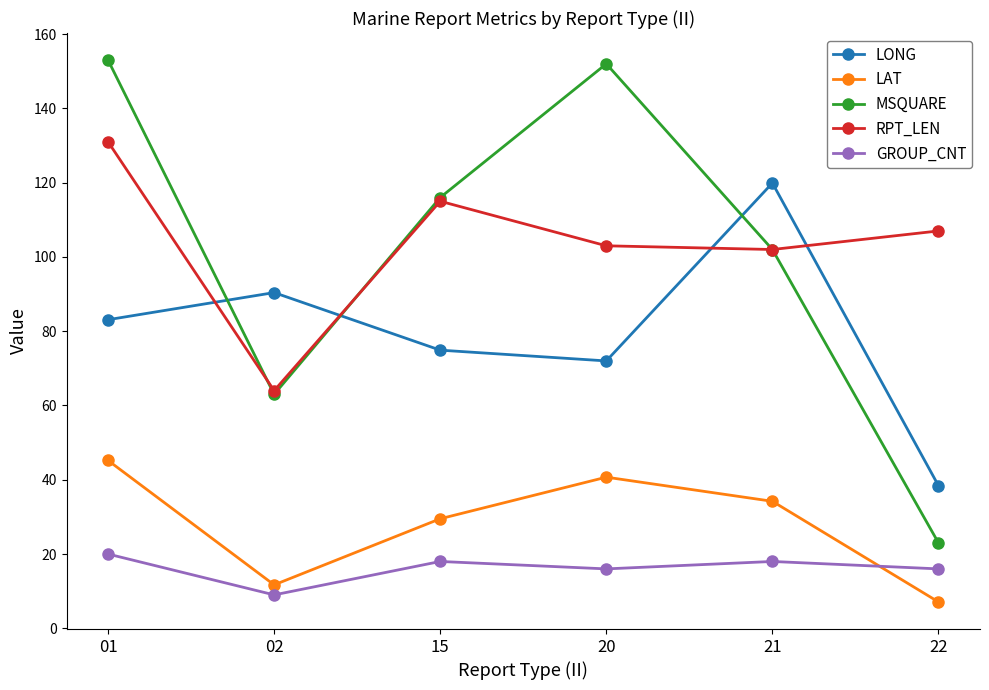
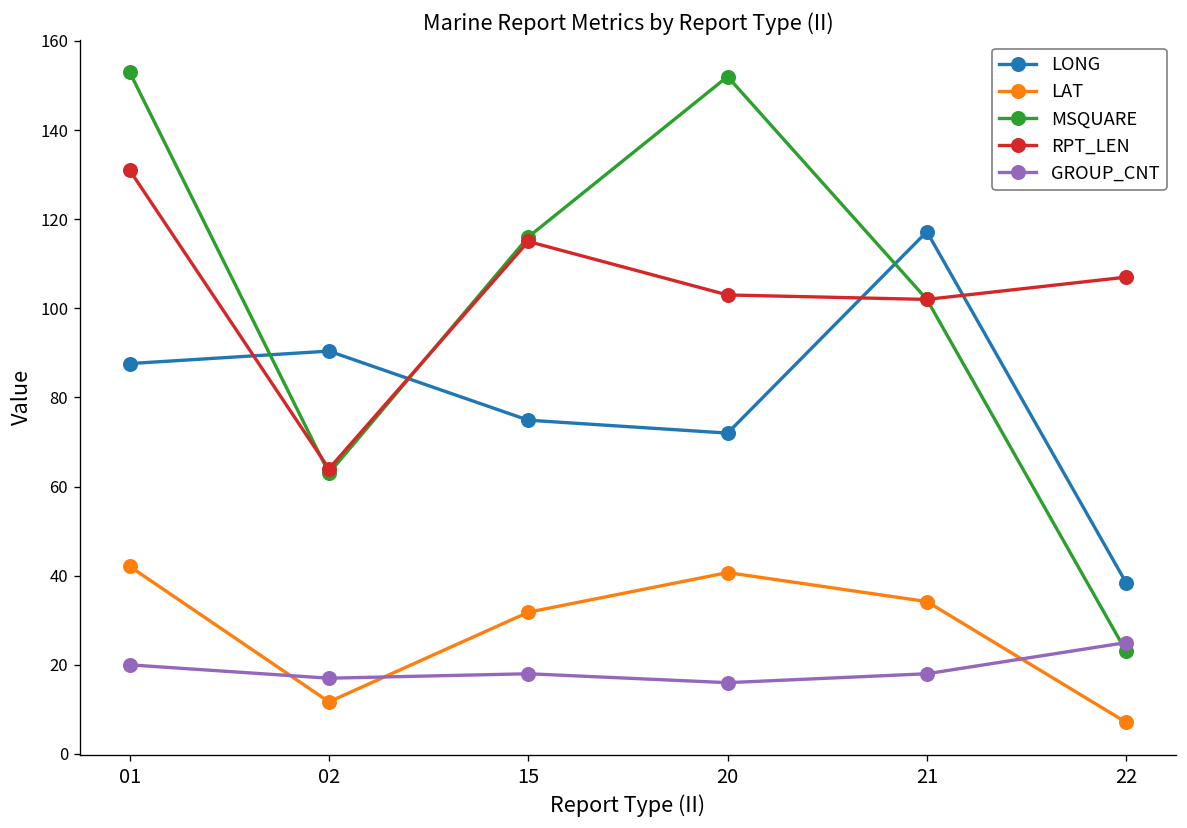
  {
    "LONG": {
-     "01": 83,
+     "01": 88,
      "02": 90,
      "15": 75,
      "20": 72,
-     "21": 120,
+     "21": 117,
      "22": 38
    },
    "LAT": {
-     "01": 45,
+     "01": 42,
      "02": 12,
-     "15": 30,
+     "15": 32,
      "20": 41,
      "21": 34,
      "22": 7
    },
    "MSQUARE": {
      "01": 153,
      "02": 63,
      "15": 116,
      "20": 152,
      "22": 23
    },
    "RPT_LEN": {
      "01": 131,
      "02": 64,
      "15": 115,
      "20": 103,
      "22": 107
    },
    "GROUP_CNT": {
      "01": 20,
-     "02": 9,
+     "02": 17,
      "15": 18,
      "20": 16,
      "21": 18,
-     "22": 16
+     "22": 25
    }
  }
